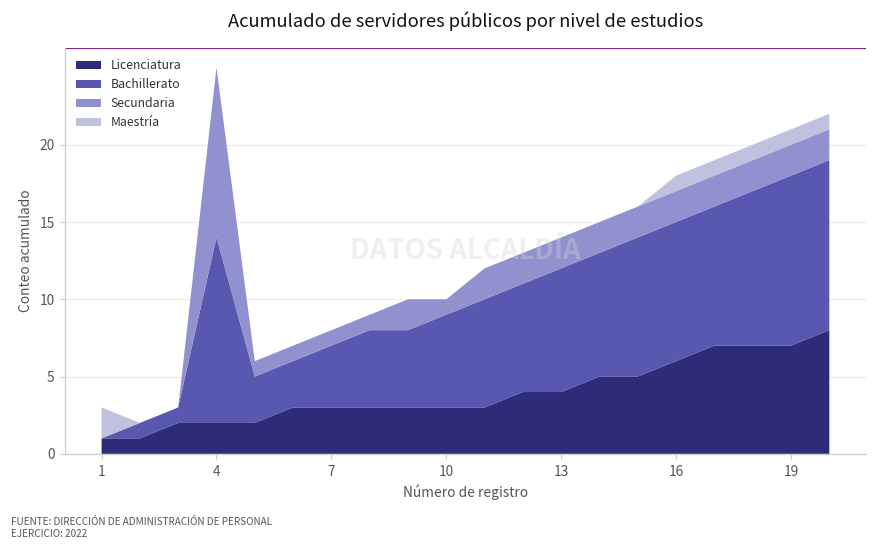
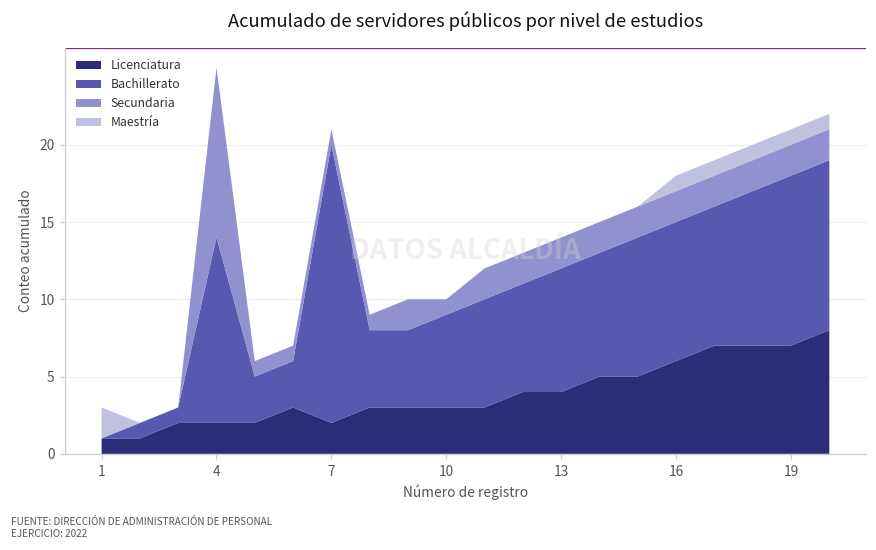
  {
    "Licenciatura": {
      "4": 2,
-     "7": 3,
+     "7": 2,
      "10": 3,
      "13": 4,
      "16": 6,
      "19": 7
    },
    "Bachillerato": {
-     "7": 4
+     "7": 18
    },
    "Secundaria": {
      "16": 2,
      "19": 2
    },
    "Maestría": {
      "1": 2,
      "16": 1,
      "19": 1
    }
  }
